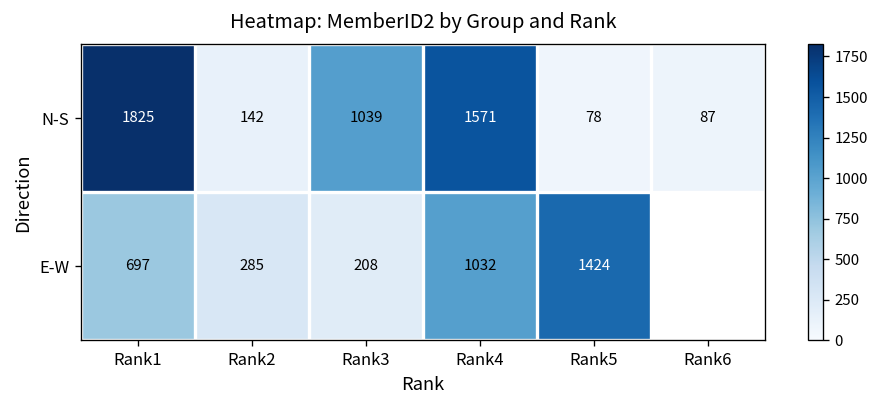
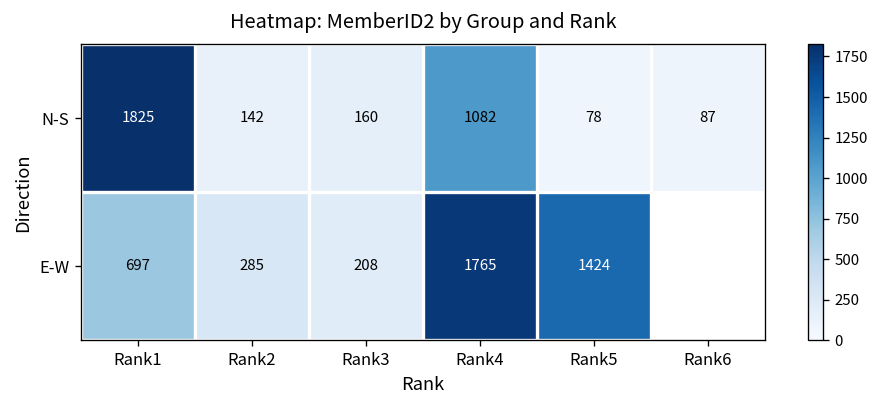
  {
    "N-S": {
      "Rank1": 1825,
      "Rank2": 142,
-     "Rank3": 1039,
-     "Rank4": 1571,
+     "Rank3": 160,
+     "Rank4": 1082,
      "Rank5": 78,
      "Rank6": 87
    },
    "E-W": {
      "Rank1": 697,
      "Rank2": 285,
      "Rank3": 208,
-     "Rank4": 1032,
+     "Rank4": 1765,
      "Rank5": 1424
    }
  }
